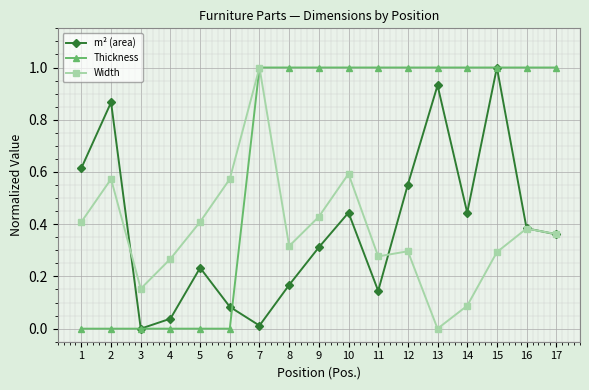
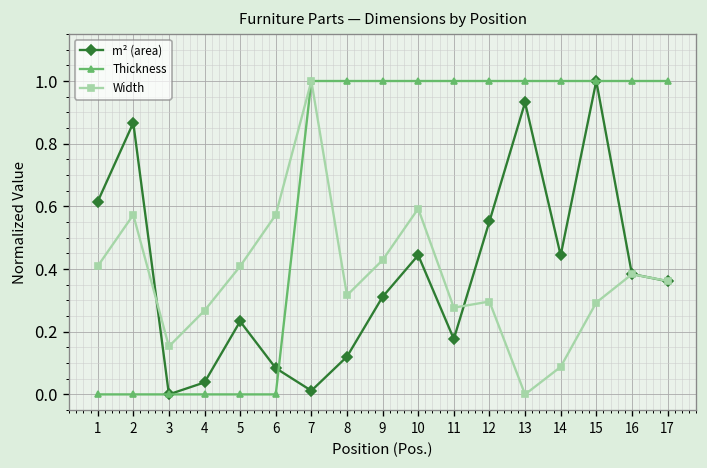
  {
    "m² (area)": {
      "1": 0.61,
      "2": 0.87,
      "4": 0.04,
      "5": 0.23,
      "6": 0.08,
      "7": 0.01,
-     "8": 0.17,
+     "8": 0.12,
      "9": 0.31,
      "10": 0.44,
-     "11": 0.14,
+     "11": 0.18,
      "12": 0.55,
      "13": 0.93,
      "14": 0.44
    },
    "Thickness": {
      "1": 0.00,
      "2": 0.00,
      "4": 0.00,
      "5": 0.00,
      "6": 0.00,
      "8": 1.00,
      "9": 1.00,
      "10": 1.00,
      "11": 1.00,
      "12": 1.00,
      "13": 1.00,
      "14": 1.00,
      "16": 1.00,
      "17": 1.00
    },
    "Width": {
      "1": 0.41,
      "2": 0.57,
      "3": 0.15,
      "4": 0.27,
      "5": 0.41,
      "6": 0.57,
      "8": 0.32,
      "9": 0.43,
      "10": 0.59,
      "11": 0.28,
      "12": 0.30,
      "13": 0.00,
      "14": 0.09,
      "15": 0.29
    }
  }
